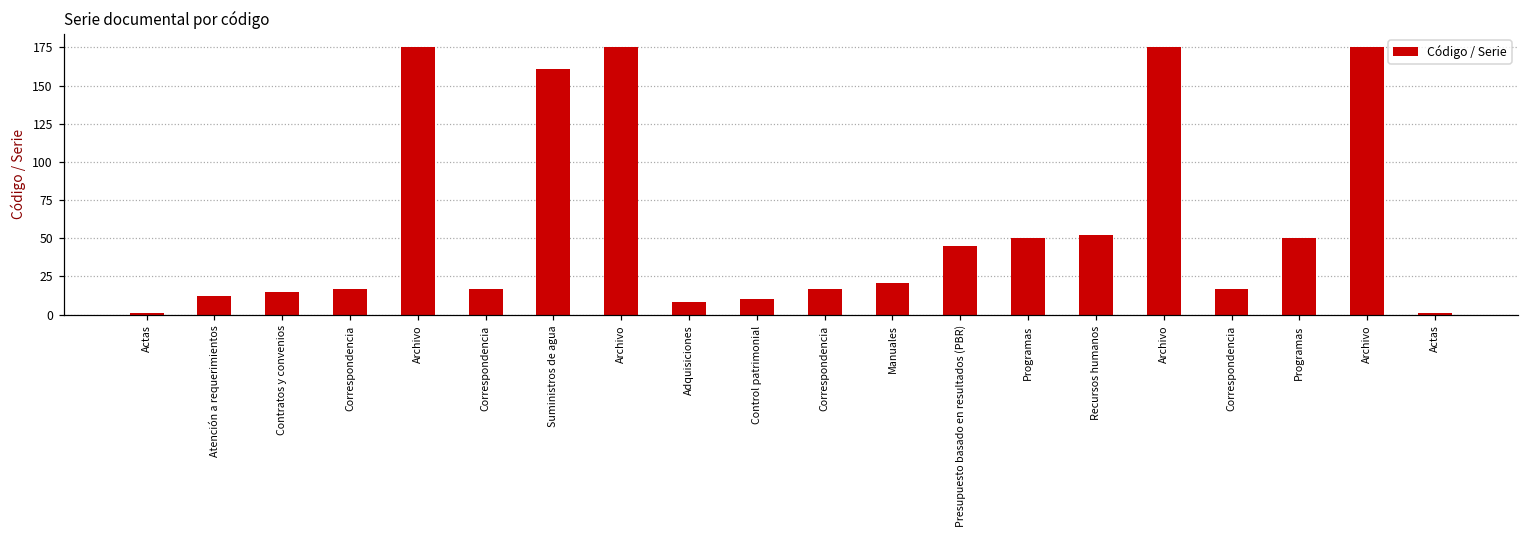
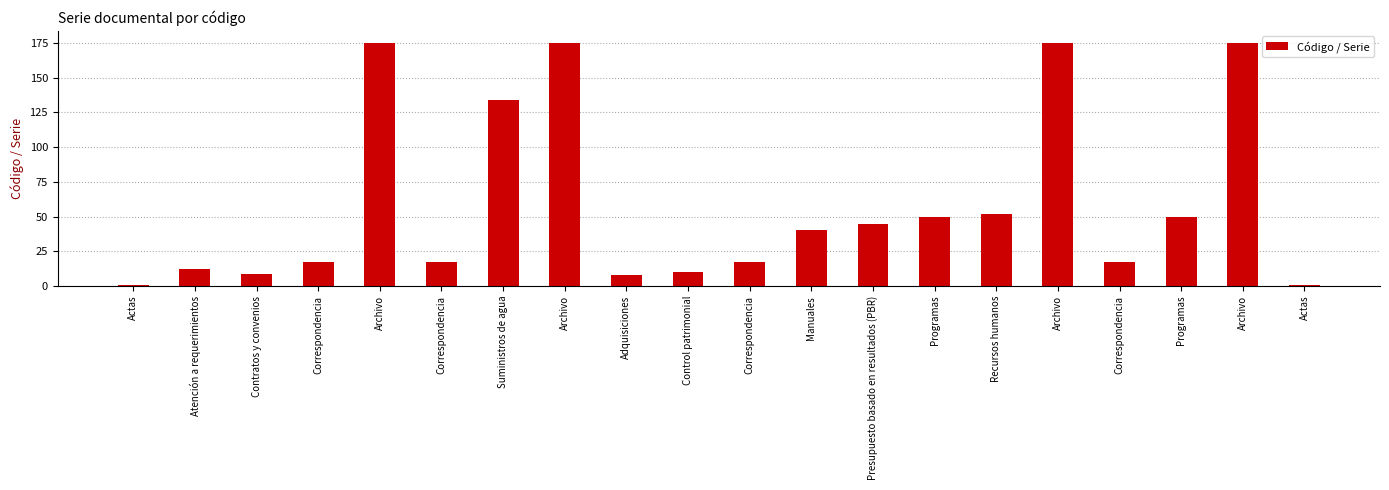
  {
    "Atención a requerimientos": 12,
-   "Contratos y convenios": 15,
-   "Suministros de agua": 161,
+   "Contratos y convenios": 9,
+   "Suministros de agua": 134,
    "Adquisiciones": 8,
    "Control patrimonial": 10,
-   "Manuales": 21,
+   "Manuales": 40,
    "Presupuesto basado en resultados (PBR)": 45,
    "Recursos humanos": 52
  }
